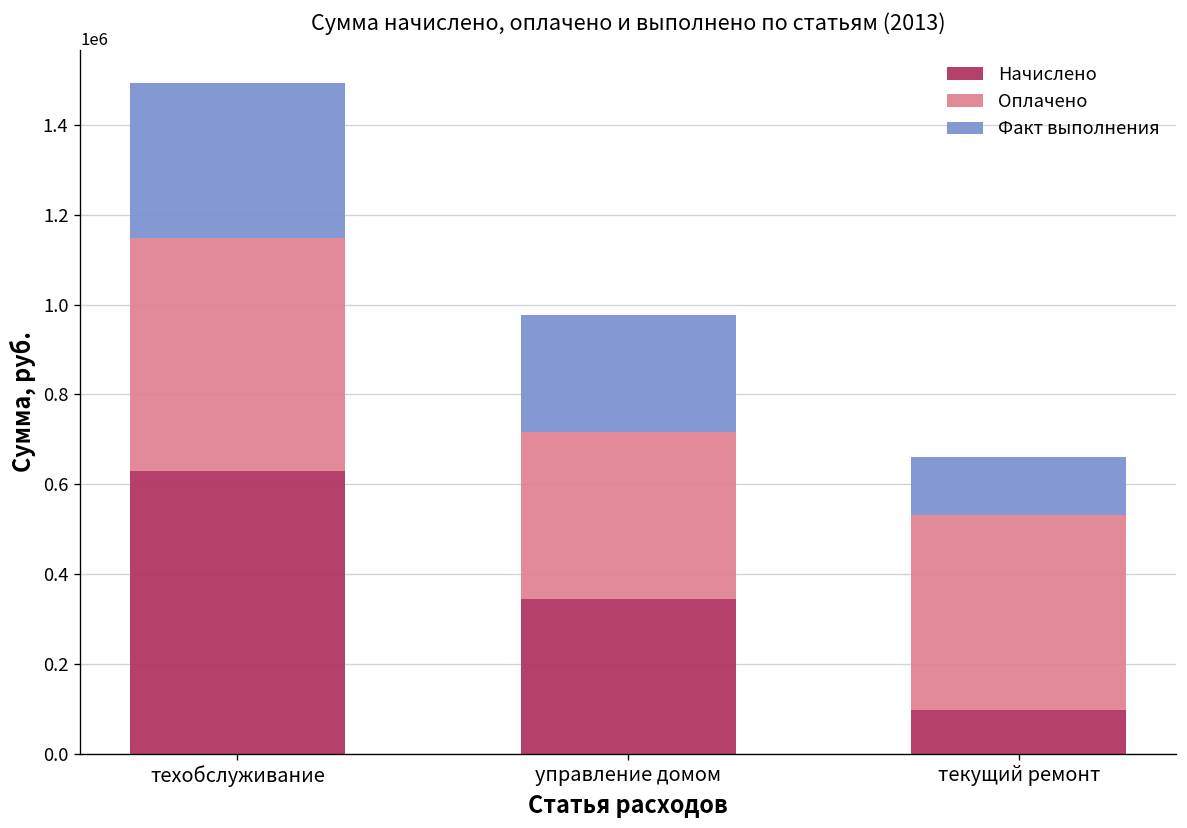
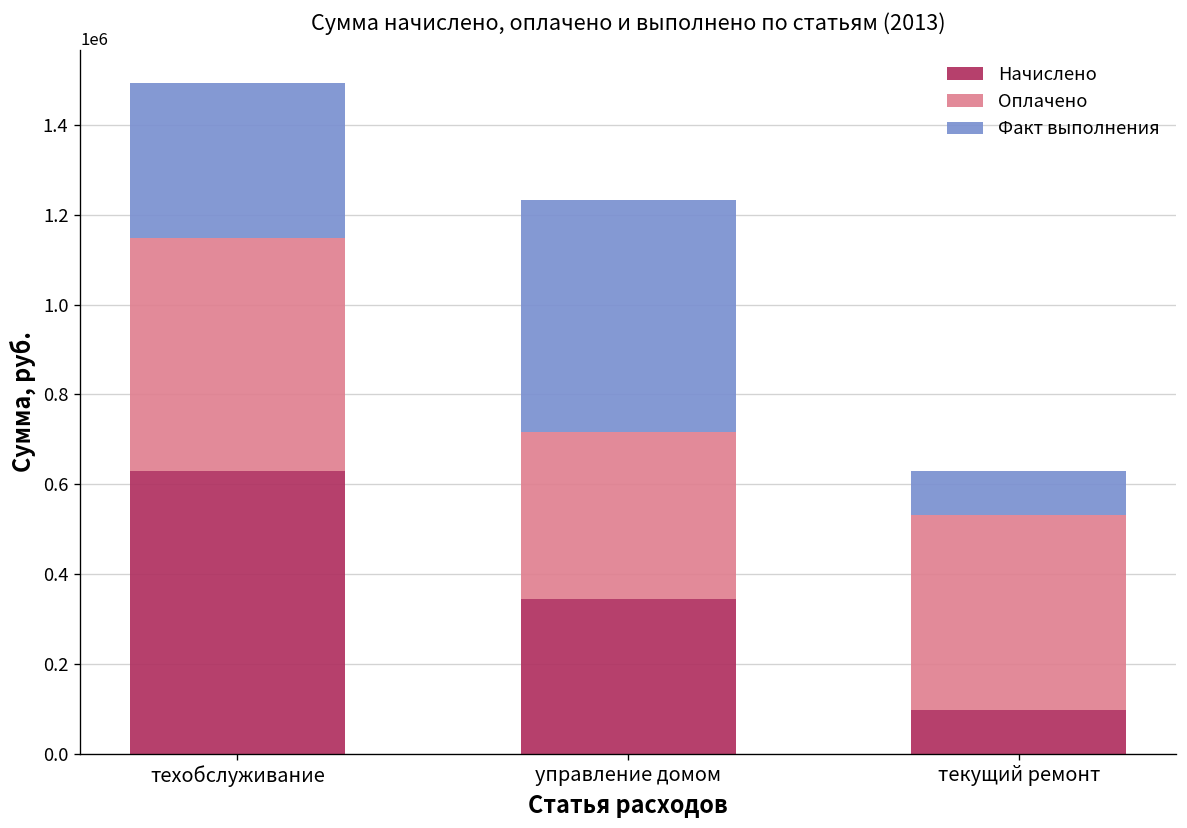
  {
    "Начислено": {
      "техобслуживание": 630000,
      "управление домом": 340000,
      "текущий ремонт": 100000
    },
    "Оплачено": {
      "техобслуживание": 520000,
      "управление домом": 370000,
      "текущий ремонт": 430000
    },
    "Факт выполнения": {
      "техобслуживание": 350000,
-     "управление домом": 260000,
-     "текущий ремонт": 130000
+     "управление домом": 520000,
+     "текущий ремонт": 100000
    }
  }
